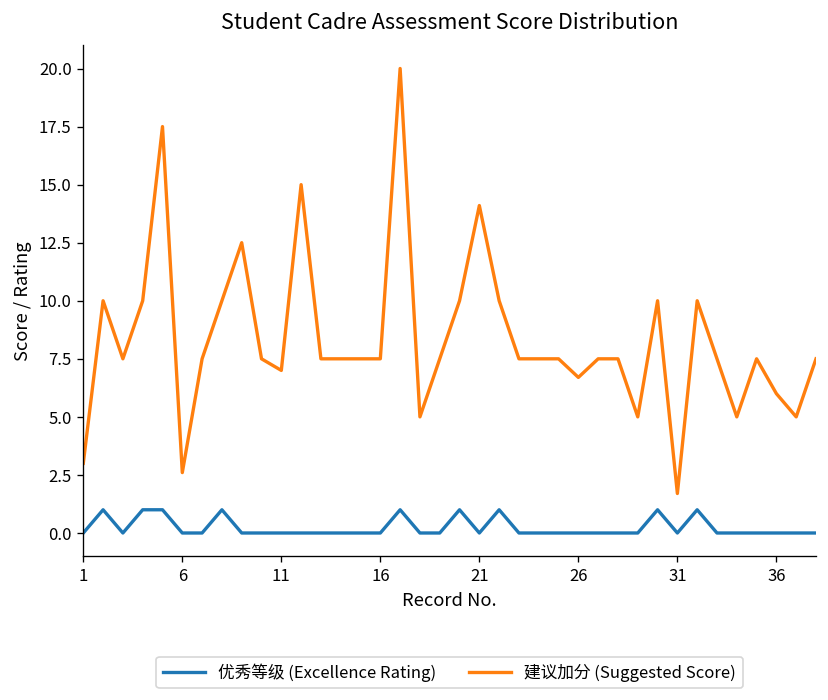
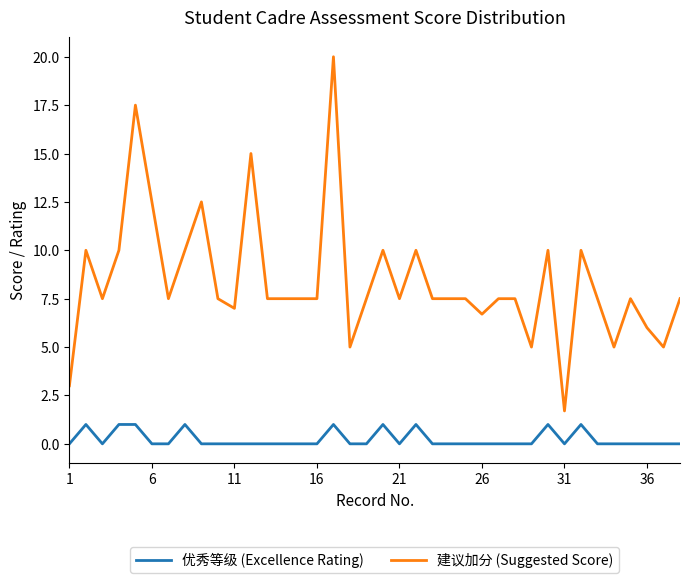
  {
    "优秀等级 (Excellence Rating)": {
      "1": 0.0,
      "6": 0.0,
      "11": 0.0,
      "16": 0.0,
      "21": 0.0,
      "26": 0.0,
      "31": 0.0,
      "36": 0.0
    },
    "建议加分 (Suggested Score)": {
      "1": 3.0,
-     "6": 2.6,
+     "6": 12.5,
      "11": 7.0,
      "16": 7.5,
-     "21": 14.1,
+     "21": 7.5,
      "26": 6.7,
      "31": 1.7,
      "36": 6.0
    }
  }
